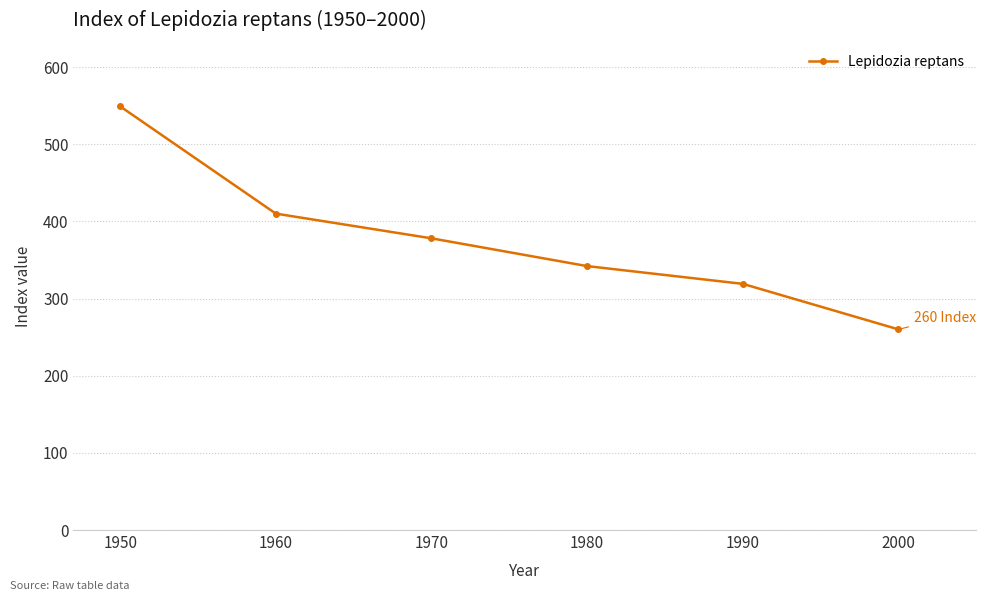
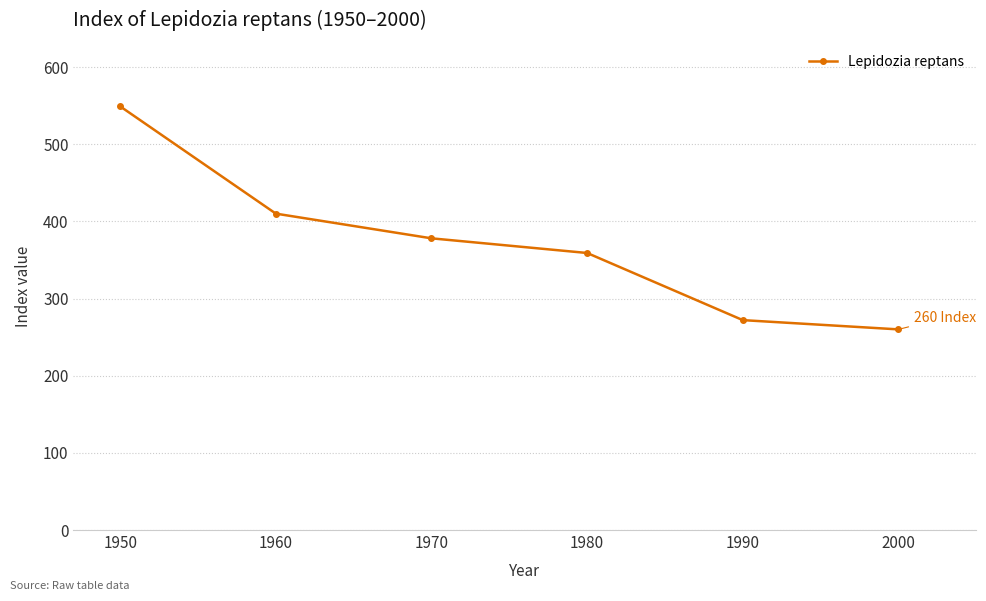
  {
    "1950": 550,
    "1960": 410,
    "1970": 380,
-   "1980": 340,
-   "1990": 320
+   "1980": 360,
+   "1990": 270
  }
